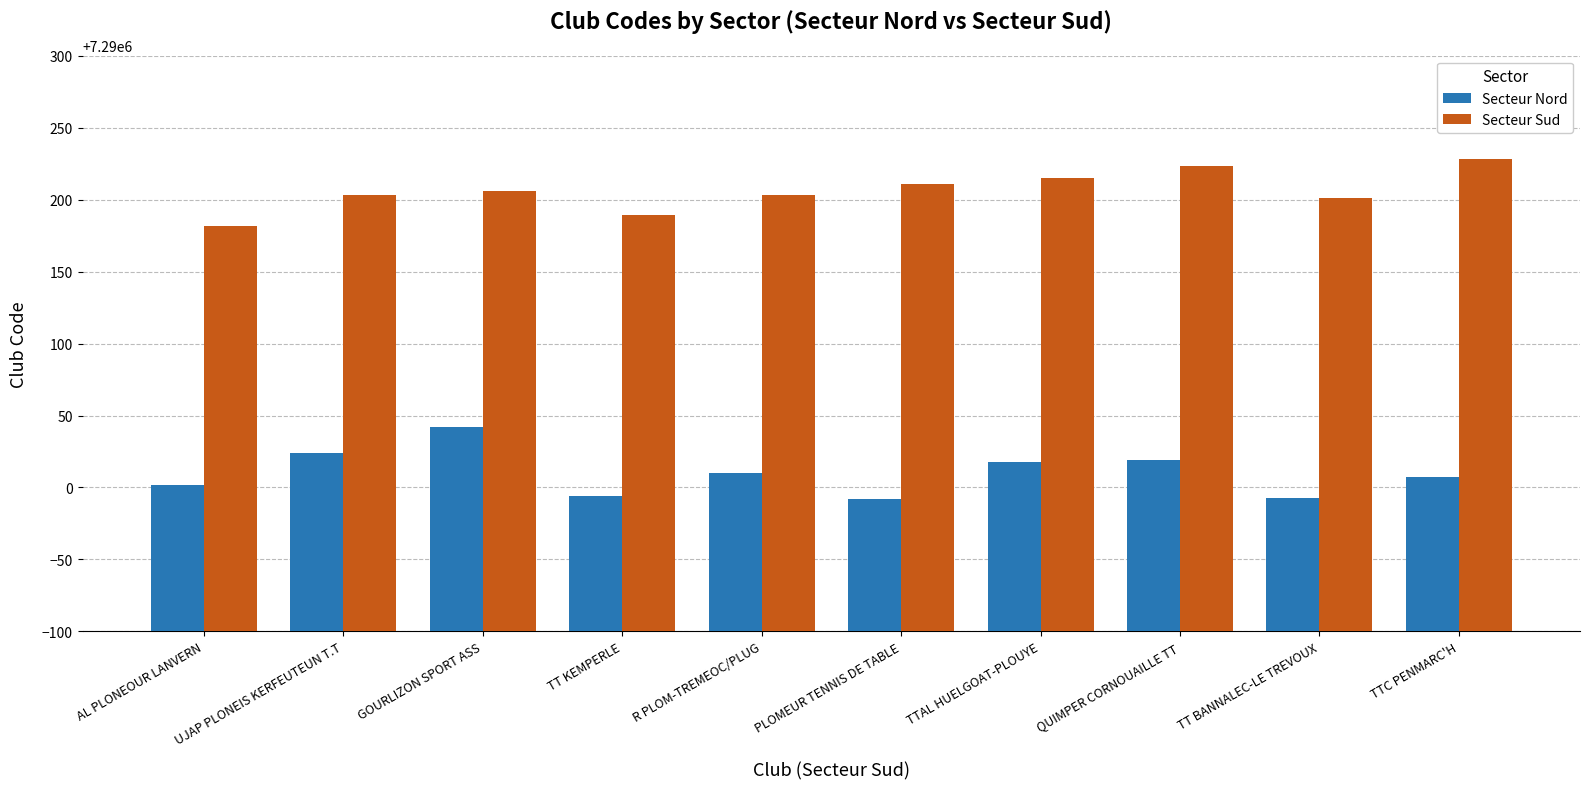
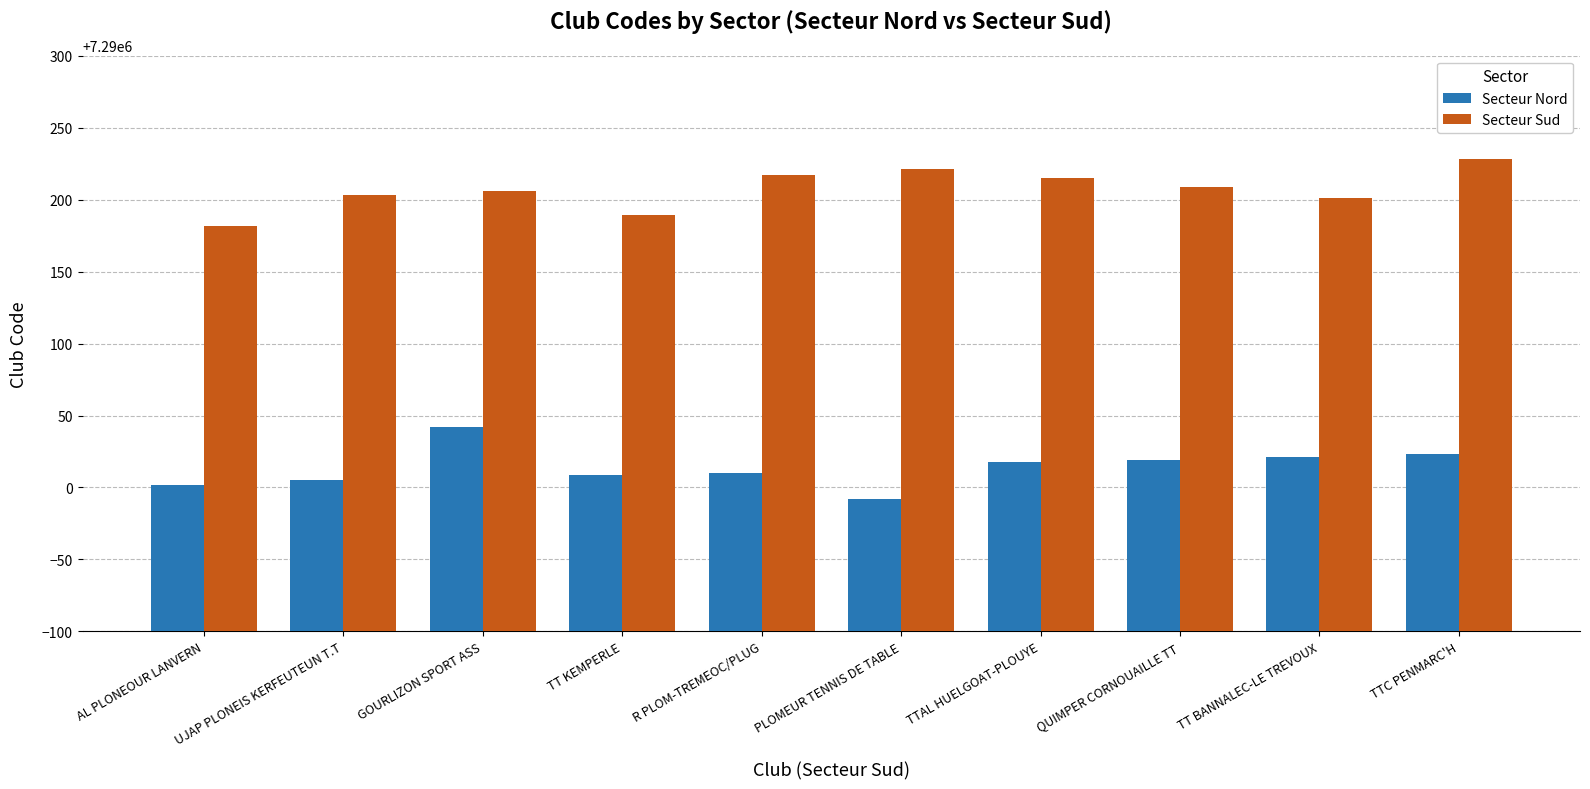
  {
    "Secteur Nord": {
      "AL PLONEOUR LANVERN": 7290002,
-     "UJAP PLONEIS KERFEUTEUN T.T": 7290024,
+     "UJAP PLONEIS KERFEUTEUN T.T": 7290005,
      "GOURLIZON SPORT ASS": 7290042,
-     "TT KEMPERLE": 7289994,
+     "TT KEMPERLE": 7290009,
      "R PLOM-TREMEOC/PLUG": 7290010,
      "PLOMEUR TENNIS DE TABLE": 7289992,
      "TTAL HUELGOAT-PLOUYE": 7290018,
      "QUIMPER CORNOUAILLE TT": 7290019,
-     "TT BANNALEC-LE TREVOUX": 7289993,
-     "TTC PENMARC'H": 7290007
+     "TT BANNALEC-LE TREVOUX": 7290021,
+     "TTC PENMARC'H": 7290023
    },
    "Secteur Sud": {
      "AL PLONEOUR LANVERN": 7290182,
      "UJAP PLONEIS KERFEUTEUN T.T": 7290203,
      "GOURLIZON SPORT ASS": 7290206,
      "TT KEMPERLE": 7290189,
-     "R PLOM-TREMEOC/PLUG": 7290203,
-     "PLOMEUR TENNIS DE TABLE": 7290211,
+     "R PLOM-TREMEOC/PLUG": 7290217,
+     "PLOMEUR TENNIS DE TABLE": 7290221,
      "TTAL HUELGOAT-PLOUYE": 7290215,
-     "QUIMPER CORNOUAILLE TT": 7290223,
+     "QUIMPER CORNOUAILLE TT": 7290209,
      "TT BANNALEC-LE TREVOUX": 7290201,
      "TTC PENMARC'H": 7290228
    }
  }
